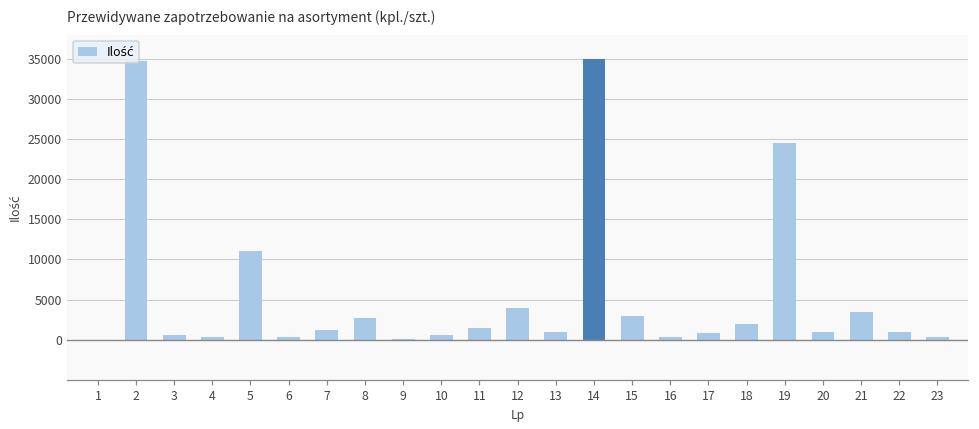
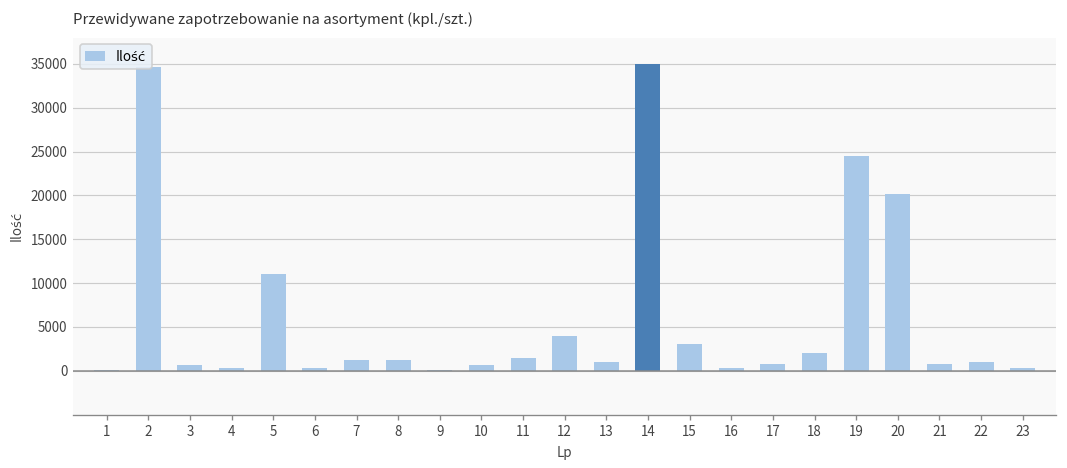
  {
    "3": 1000,
    "4": 0,
    "5": 11000,
    "6": 0,
    "7": 1000,
-   "8": 3000,
+   "8": 1000,
    "10": 1000,
    "11": 2000,
    "12": 4000,
    "13": 1000,
    "14": 35000,
    "15": 3000,
    "17": 1000,
    "18": 2000,
    "19": 24000,
-   "20": 1000,
-   "21": 3000,
+   "20": 20000,
+   "21": 1000,
    "22": 1000
  }
